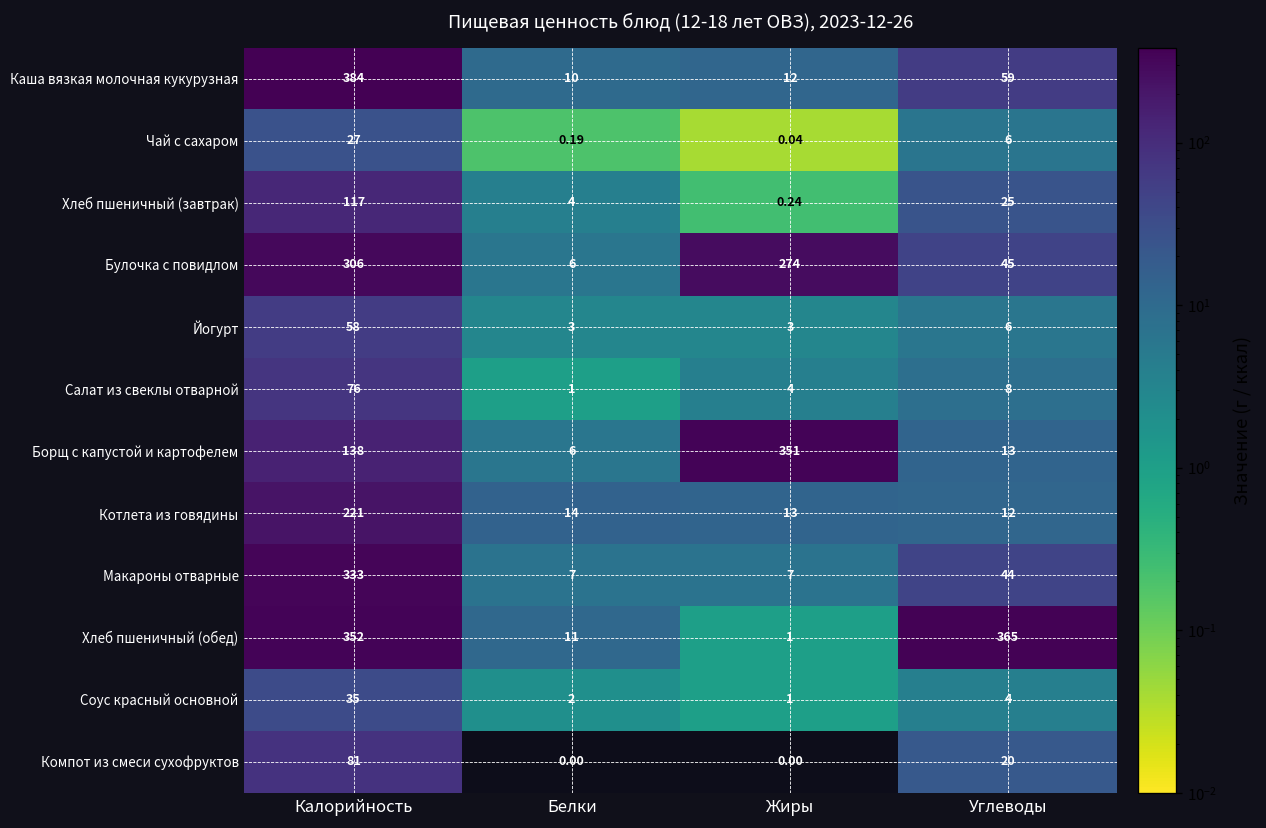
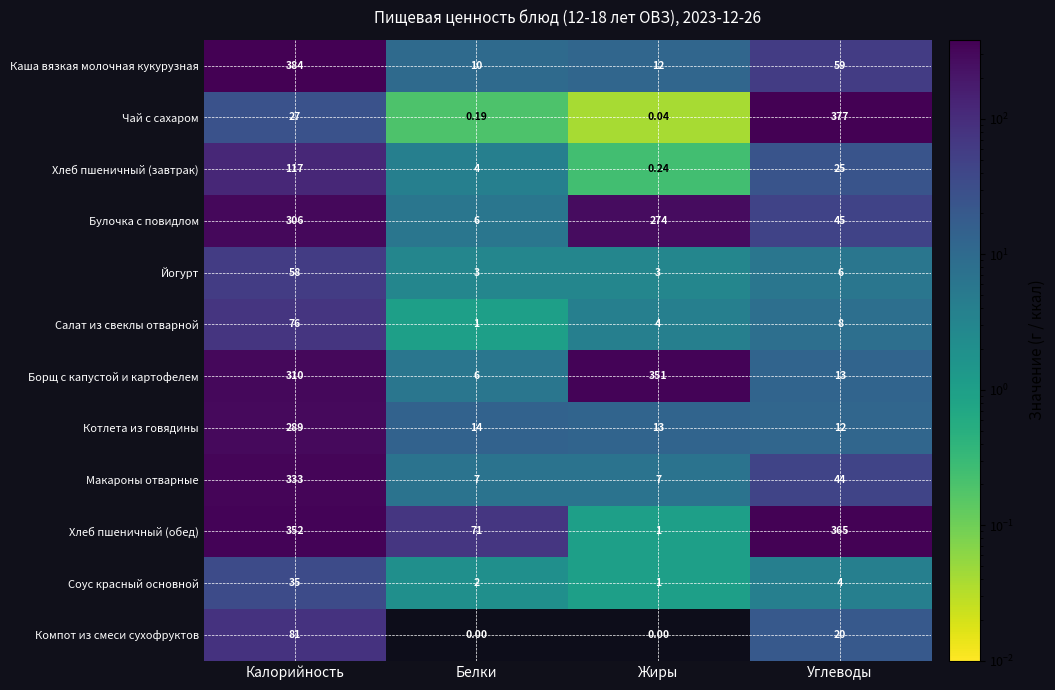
  {
    "Каша вязкая молочная кукурузная": {
      "Калорийность": 384,
      "Белки": 10,
      "Жиры": 12,
      "Углеводы": 59
    },
    "Чай с сахаром": {
      "Калорийность": 27,
      "Белки": 0.19,
      "Жиры": 0.04,
-     "Углеводы": 6
+     "Углеводы": 377
    },
    "Хлеб пшеничный (завтрак)": {
      "Калорийность": 117,
      "Белки": 4,
      "Жиры": 0.24,
      "Углеводы": 25
    },
    "Булочка с повидлом": {
      "Калорийность": 306,
      "Белки": 6,
      "Жиры": 274,
      "Углеводы": 45
    },
    "Йогурт": {
      "Калорийность": 58,
      "Белки": 3,
      "Жиры": 3,
      "Углеводы": 6
    },
    "Салат из свеклы отварной": {
      "Калорийность": 76,
      "Белки": 1,
      "Жиры": 4,
      "Углеводы": 8
    },
    "Борщ с капустой и картофелем": {
-     "Калорийность": 138,
+     "Калорийность": 310,
      "Белки": 6,
      "Жиры": 351,
      "Углеводы": 13
    },
    "Котлета из говядины": {
-     "Калорийность": 221,
+     "Калорийность": 289,
      "Белки": 14,
      "Жиры": 13,
      "Углеводы": 12
    },
    "Макароны отварные": {
      "Калорийность": 333,
      "Белки": 7,
      "Жиры": 7,
      "Углеводы": 44
    },
    "Хлеб пшеничный (обед)": {
      "Калорийность": 352,
-     "Белки": 11,
+     "Белки": 71,
      "Жиры": 1,
      "Углеводы": 365
    },
    "Соус красный основной": {
      "Калорийность": 35,
      "Белки": 2,
      "Жиры": 1,
      "Углеводы": 4
    },
    "Компот из смеси сухофруктов": {
      "Калорийность": 81,
      "Белки": 0.00,
      "Жиры": 0.00,
      "Углеводы": 20
    }
  }
